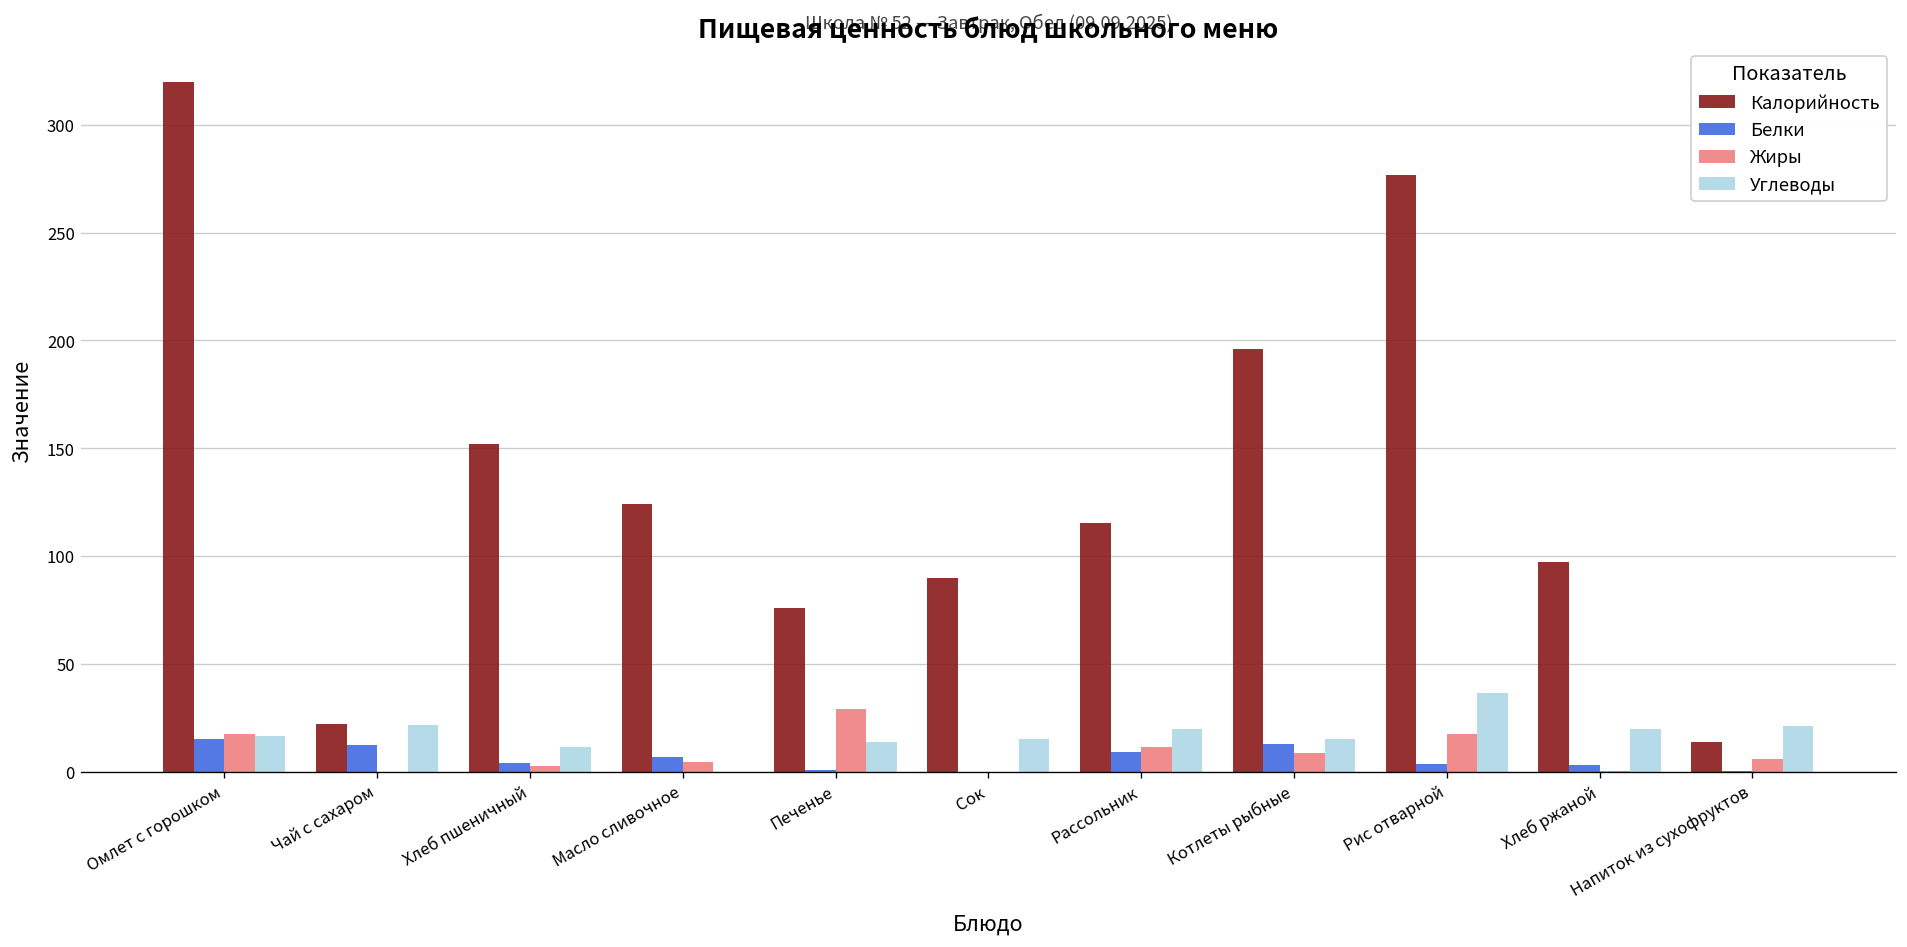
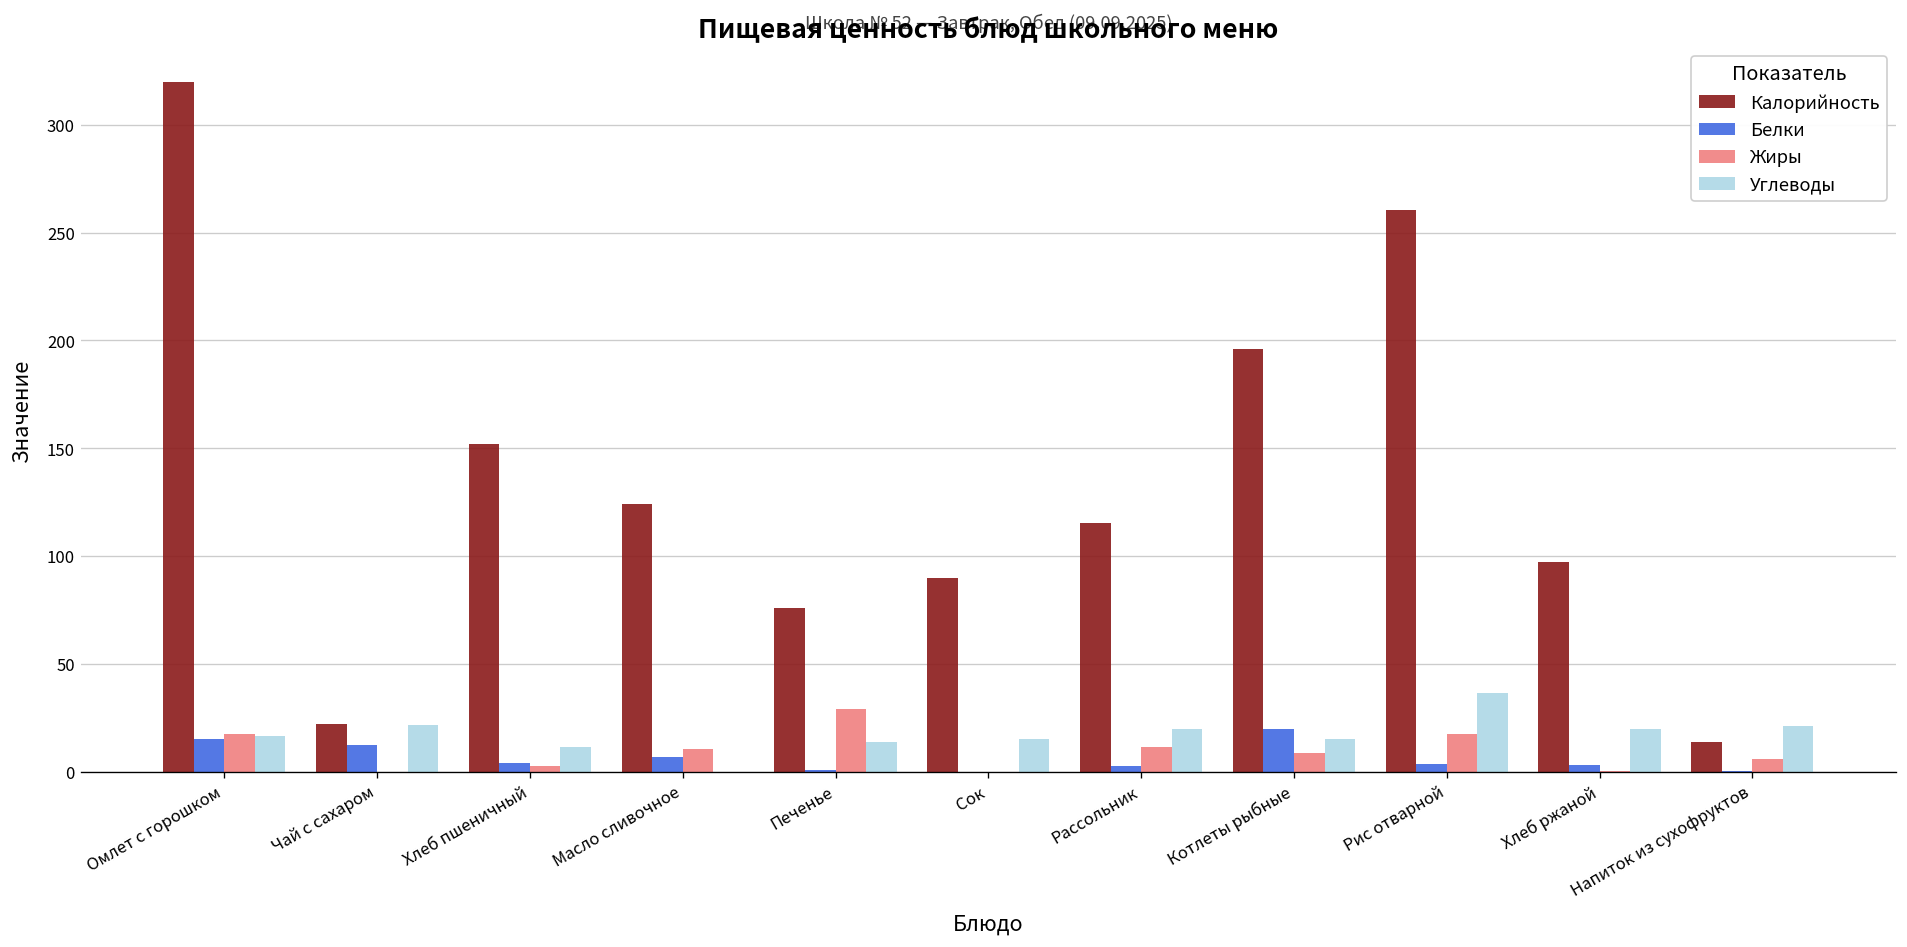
  {
    "Калорийность": {
      "Омлет с горошком": 320,
      "Чай с сахаром": 22,
      "Хлеб пшеничный": 152,
      "Масло сливочное": 124,
      "Печенье": 76,
      "Сок": 90,
      "Рассольник": 115,
      "Котлеты рыбные": 196,
-     "Рис отварной": 277,
+     "Рис отварной": 260,
      "Хлеб ржаной": 98,
      "Напиток из сухофруктов": 14
    },
    "Белки": {
      "Омлет с горошком": 15,
      "Чай с сахаром": 13,
      "Хлеб пшеничный": 4,
      "Масло сливочное": 7,
      "Сок": 0,
-     "Рассольник": 9,
-     "Котлеты рыбные": 13,
+     "Рассольник": 3,
+     "Котлеты рыбные": 20,
      "Рис отварной": 4,
      "Хлеб ржаной": 3
    },
    "Жиры": {
      "Омлет с горошком": 17,
      "Хлеб пшеничный": 3,
-     "Масло сливочное": 5,
+     "Масло сливочное": 11,
      "Печенье": 29,
      "Сок": 0,
      "Рассольник": 12,
      "Котлеты рыбные": 9,
      "Рис отварной": 17,
      "Напиток из сухофруктов": 6
    },
    "Углеводы": {
      "Омлет с горошком": 17,
      "Чай с сахаром": 22,
      "Хлеб пшеничный": 12,
      "Печенье": 14,
      "Сок": 16,
      "Рассольник": 20,
      "Котлеты рыбные": 15,
      "Рис отварной": 37,
      "Хлеб ржаной": 20,
      "Напиток из сухофруктов": 21
    }
  }
